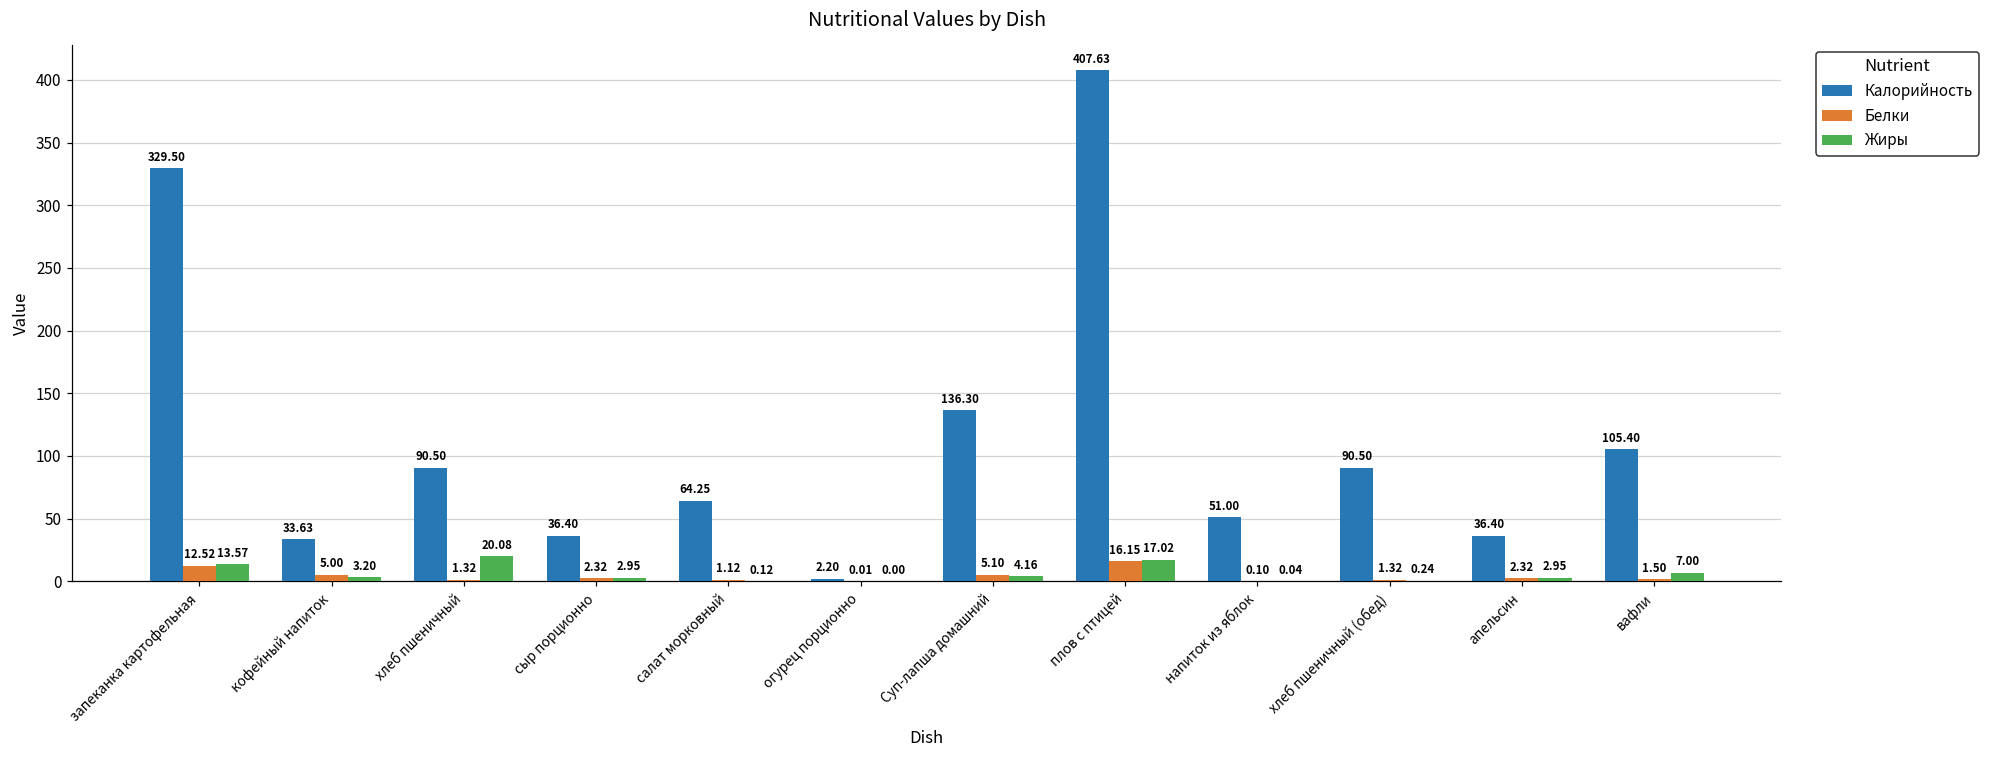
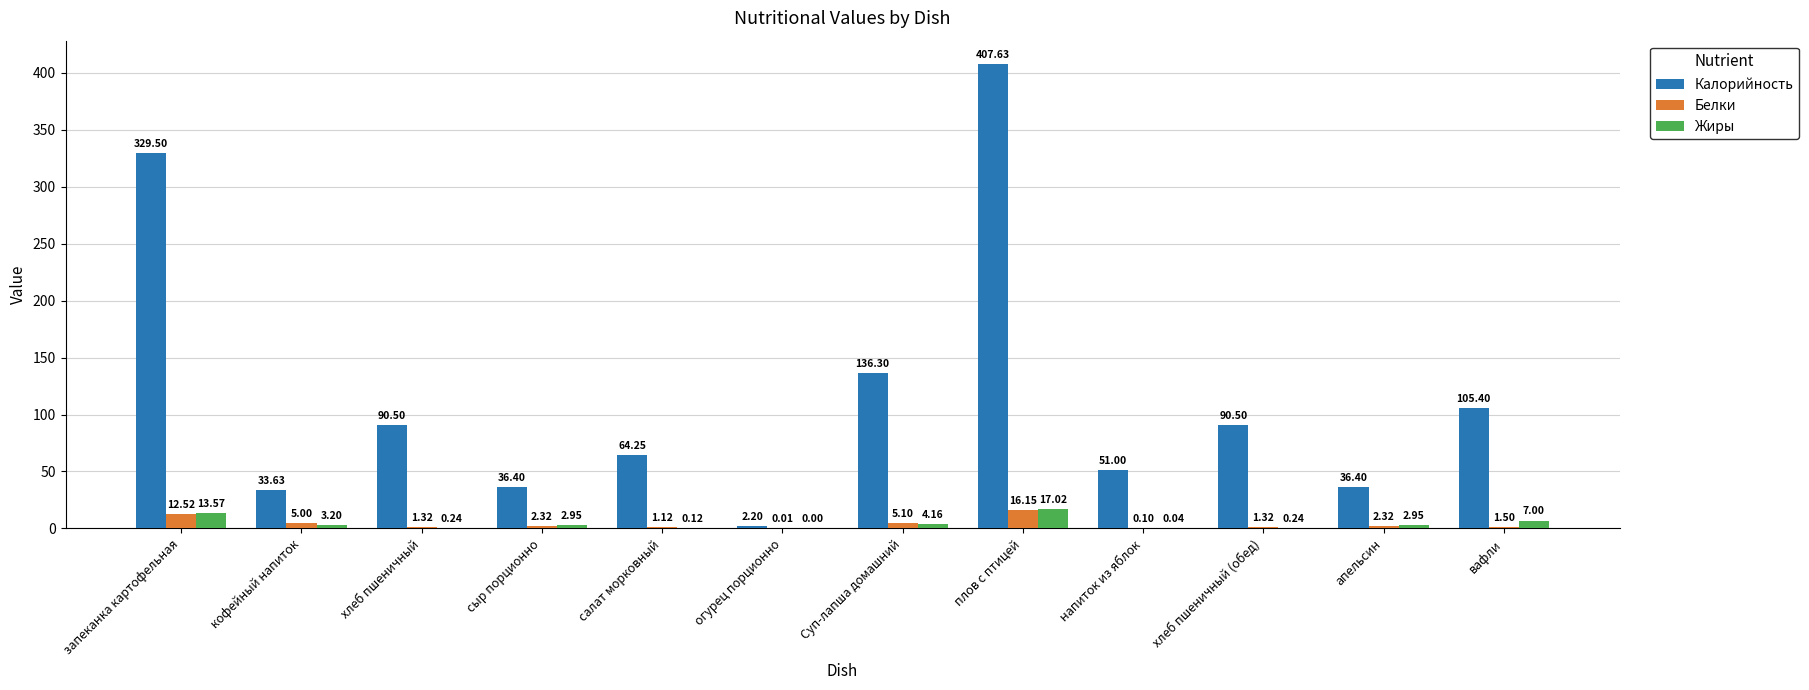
  {
    "Калорийность": {
      "запеканка картофельная": 329.50,
      "кофейный напиток": 33.63,
      "хлеб пшеничный": 90.50,
      "сыр порционно": 36.40,
      "салат морковный": 64.25,
      "огурец порционно": 2.20,
      "Суп-лапша домашний": 136.30,
      "плов с птицей": 407.63,
      "напиток из яблок": 51.00,
      "хлеб пшеничный (обед)": 90.50,
      "апельсин": 36.40,
      "вафли": 105.40
    },
    "Белки": {
      "запеканка картофельная": 12.52,
      "кофейный напиток": 5.00,
      "хлеб пшеничный": 1.32,
      "сыр порционно": 2.32,
      "салат морковный": 1.12,
      "огурец порционно": 0.01,
      "Суп-лапша домашний": 5.10,
      "плов с птицей": 16.15,
      "напиток из яблок": 0.10,
      "хлеб пшеничный (обед)": 1.32,
      "апельсин": 2.32,
      "вафли": 1.50
    },
    "Жиры": {
      "запеканка картофельная": 13.57,
      "кофейный напиток": 3.20,
-     "хлеб пшеничный": 20.08,
+     "хлеб пшеничный": 0.24,
      "сыр порционно": 2.95,
      "салат морковный": 0.12,
      "огурец порционно": 0.00,
      "Суп-лапша домашний": 4.16,
      "плов с птицей": 17.02,
      "напиток из яблок": 0.04,
      "хлеб пшеничный (обед)": 0.24,
      "апельсин": 2.95,
      "вафли": 7.00
    }
  }
